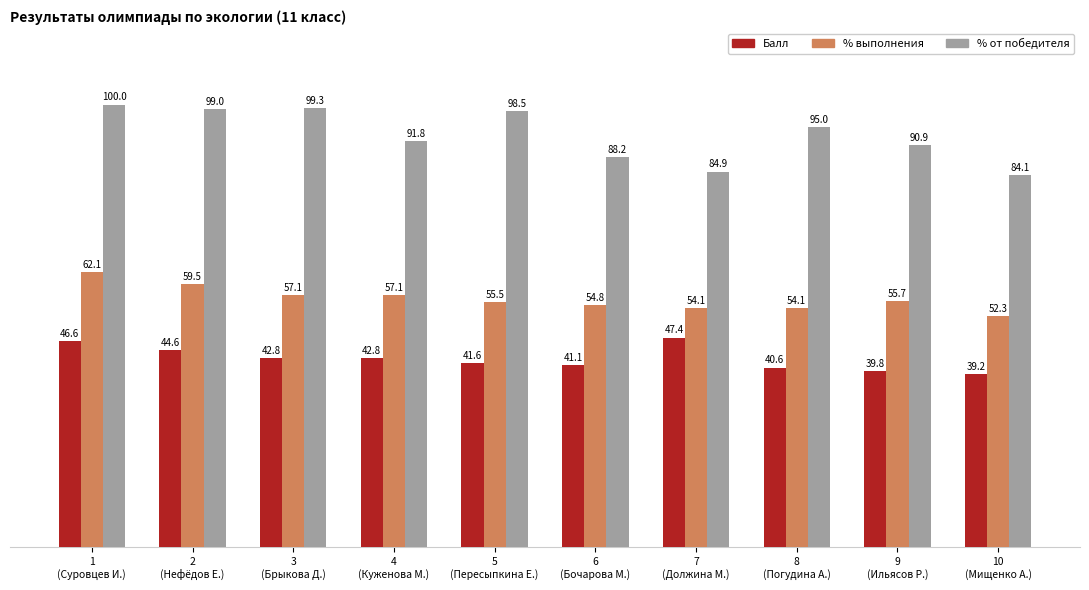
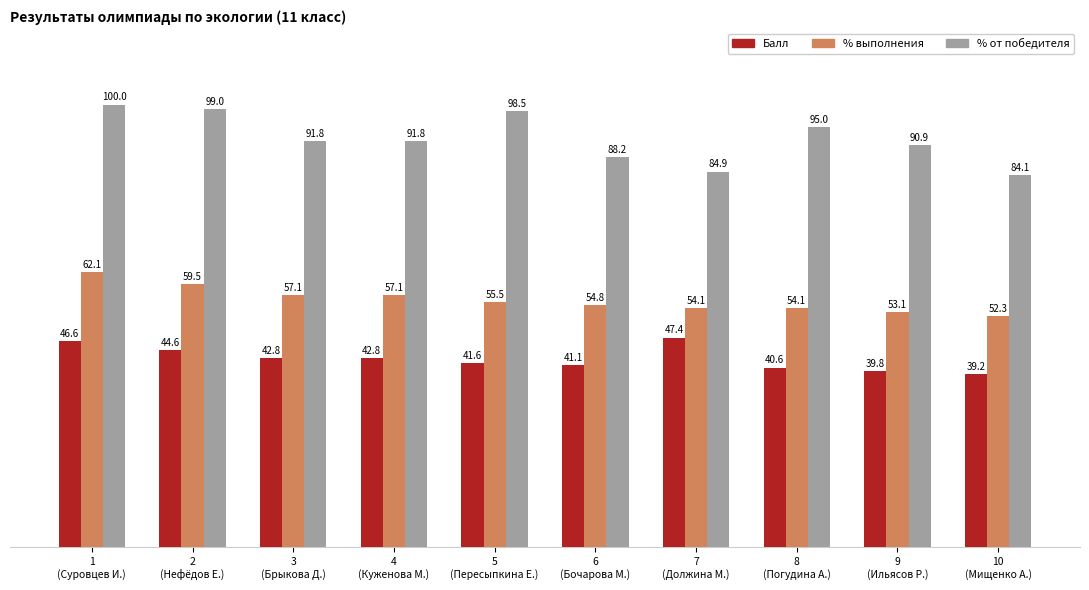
  {
    "Балл": {
      "1 (Суровцев И.)": 46.6,
      "2 (Нефёдов Е.)": 44.6,
      "3 (Брыкова Д.)": 42.8,
      "4 (Куженова М.)": 42.8,
      "5 (Пересыпкина Е.)": 41.6,
      "6 (Бочарова М.)": 41.1,
      "7 (Должина М.)": 47.4,
      "8 (Погудина А.)": 40.6,
      "9 (Ильясов Р.)": 39.8,
      "10 (Мищенко А.)": 39.2
    },
    "% выполнения": {
      "1 (Суровцев И.)": 62.1,
      "2 (Нефёдов Е.)": 59.5,
      "3 (Брыкова Д.)": 57.1,
      "4 (Куженова М.)": 57.1,
      "5 (Пересыпкина Е.)": 55.5,
      "6 (Бочарова М.)": 54.8,
      "7 (Должина М.)": 54.1,
      "8 (Погудина А.)": 54.1,
-     "9 (Ильясов Р.)": 55.7,
+     "9 (Ильясов Р.)": 53.1,
      "10 (Мищенко А.)": 52.3
    },
    "% от победителя": {
      "1 (Суровцев И.)": 100.0,
      "2 (Нефёдов Е.)": 99.0,
-     "3 (Брыкова Д.)": 99.3,
+     "3 (Брыкова Д.)": 91.8,
      "4 (Куженова М.)": 91.8,
      "5 (Пересыпкина Е.)": 98.5,
      "6 (Бочарова М.)": 88.2,
      "7 (Должина М.)": 84.9,
      "8 (Погудина А.)": 95.0,
      "9 (Ильясов Р.)": 90.9,
      "10 (Мищенко А.)": 84.1
    }
  }
